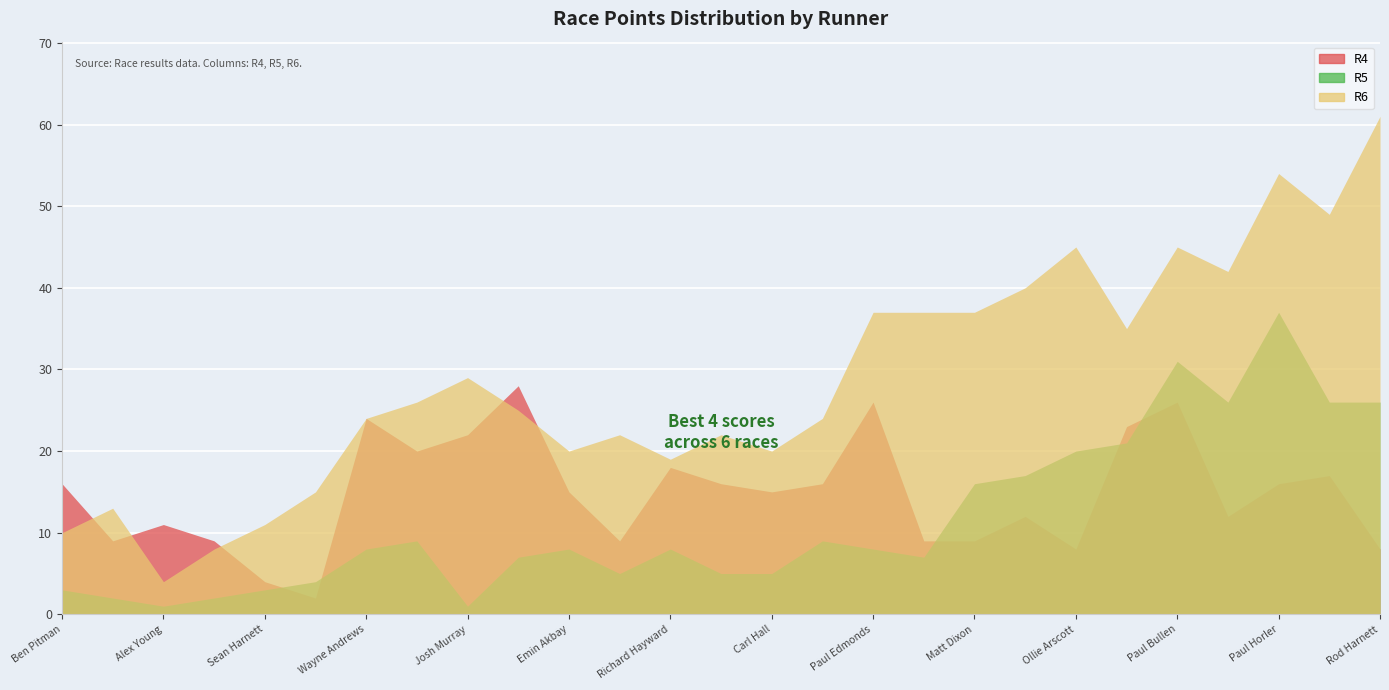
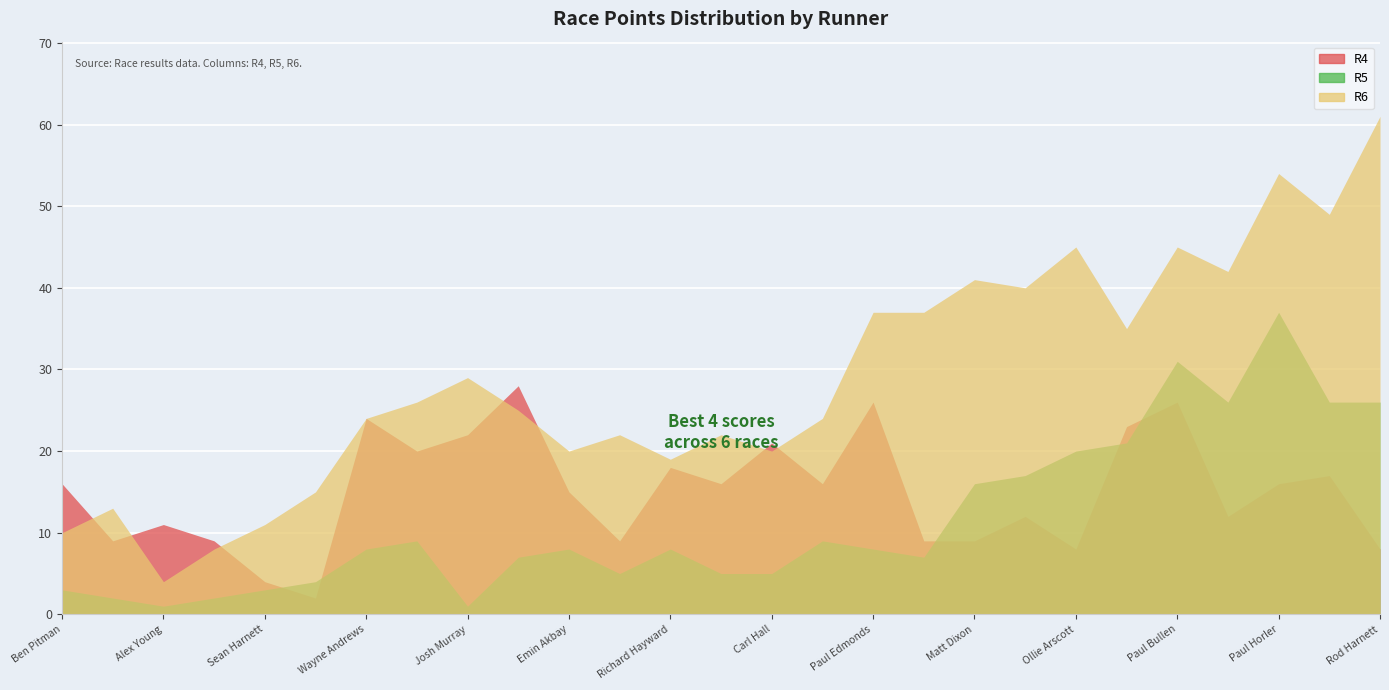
  {
    "R4": {
      "Ben Pitman": 16,
      "Alex Young": 11,
      "Sean Harnett": 4,
      "Josh Murray": 22,
      "Emin Akbay": 15,
      "Richard Hayward": 18,
-     "Carl Hall": 15,
+     "Carl Hall": 21,
      "Paul Edmonds": 26,
      "Matt Dixon": 9,
      "Ollie Arscott": 8,
      "Paul Bullen": 26,
      "Paul Horler": 16,
      "Rod Harnett": 8
    },
    "R5": {
      "Ben Pitman": 3,
      "Alex Young": 1,
      "Sean Harnett": 3,
      "Wayne Andrews": 8,
      "Josh Murray": 1,
      "Emin Akbay": 8,
      "Richard Hayward": 8,
      "Carl Hall": 5,
      "Paul Edmonds": 8,
      "Matt Dixon": 16,
      "Ollie Arscott": 20,
      "Paul Bullen": 31,
      "Paul Horler": 37,
      "Rod Harnett": 26
    },
    "R6": {
      "Ben Pitman": 10,
      "Alex Young": 4,
      "Sean Harnett": 11,
      "Josh Murray": 29,
      "Emin Akbay": 20,
      "Richard Hayward": 19,
      "Paul Edmonds": 37,
-     "Matt Dixon": 37,
+     "Matt Dixon": 41,
      "Ollie Arscott": 45,
      "Paul Bullen": 45,
      "Paul Horler": 54,
      "Rod Harnett": 61
    }
  }
